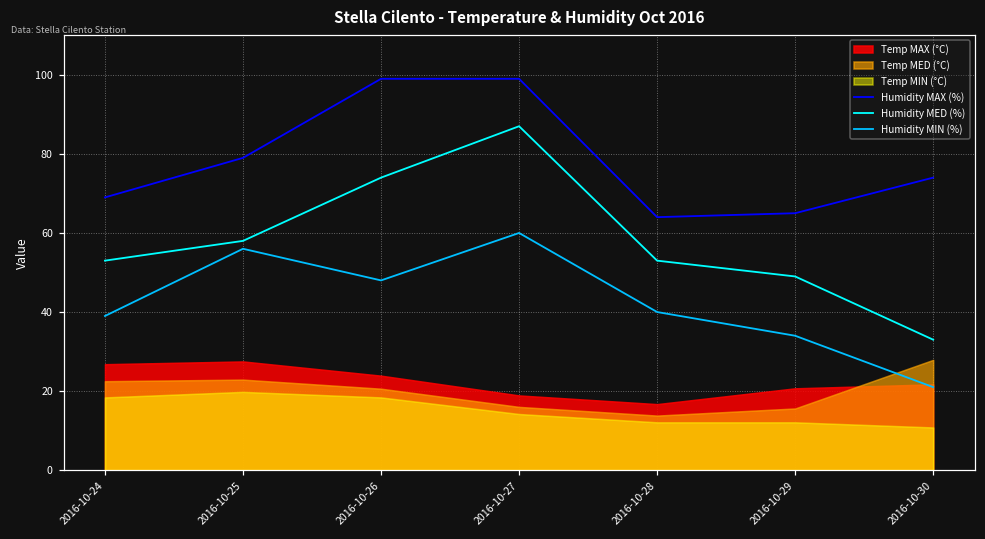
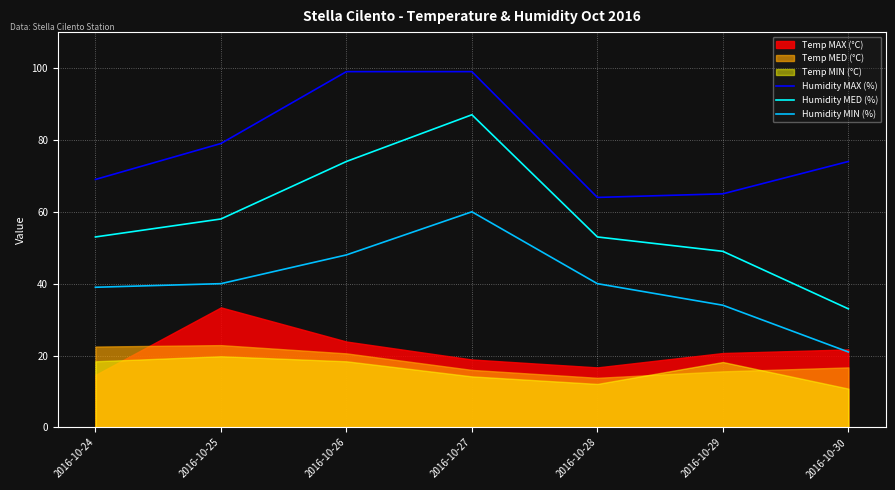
  {
    "Temp MAX (°C)": {
-     "2016-10-24": 27,
-     "2016-10-25": 28,
+     "2016-10-24": 15,
+     "2016-10-25": 33,
      "2016-10-26": 24,
      "2016-10-27": 19,
      "2016-10-28": 17,
      "2016-10-29": 21
    },
    "Humidity MAX (%)": {
      "2016-10-24": 69,
      "2016-10-25": 79,
      "2016-10-26": 99,
      "2016-10-27": 99,
      "2016-10-28": 64,
      "2016-10-29": 65,
      "2016-10-30": 74
    },
    "Humidity MED (%)": {
      "2016-10-24": 53,
      "2016-10-25": 58,
      "2016-10-26": 74,
      "2016-10-27": 87,
      "2016-10-28": 53,
      "2016-10-29": 49,
      "2016-10-30": 33
    },
    "Temp MED (°C)": {
      "2016-10-24": 23,
      "2016-10-25": 23,
      "2016-10-26": 21,
      "2016-10-27": 16,
      "2016-10-28": 14,
      "2016-10-29": 16,
-     "2016-10-30": 28
+     "2016-10-30": 17
    },
    "Humidity MIN (%)": {
      "2016-10-24": 39,
-     "2016-10-25": 56,
+     "2016-10-25": 40,
      "2016-10-26": 48,
      "2016-10-27": 60,
      "2016-10-28": 40,
      "2016-10-29": 34
    },
    "Temp MIN (°C)": {
      "2016-10-24": 18,
      "2016-10-25": 20,
      "2016-10-26": 18,
      "2016-10-27": 14,
      "2016-10-28": 12,
-     "2016-10-29": 12,
+     "2016-10-29": 18,
      "2016-10-30": 11
    }
  }
